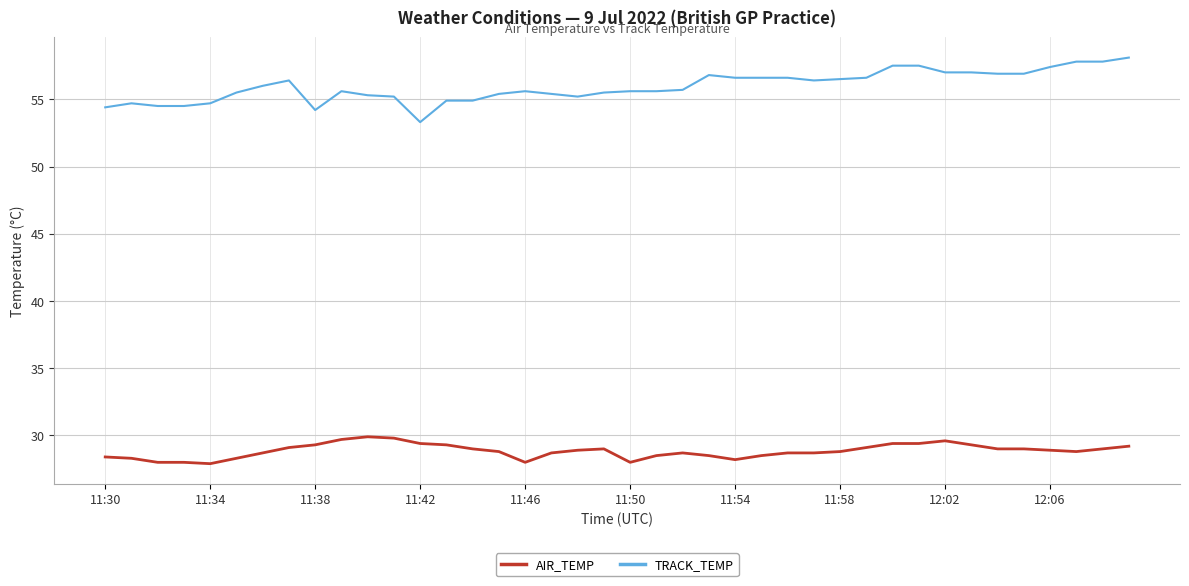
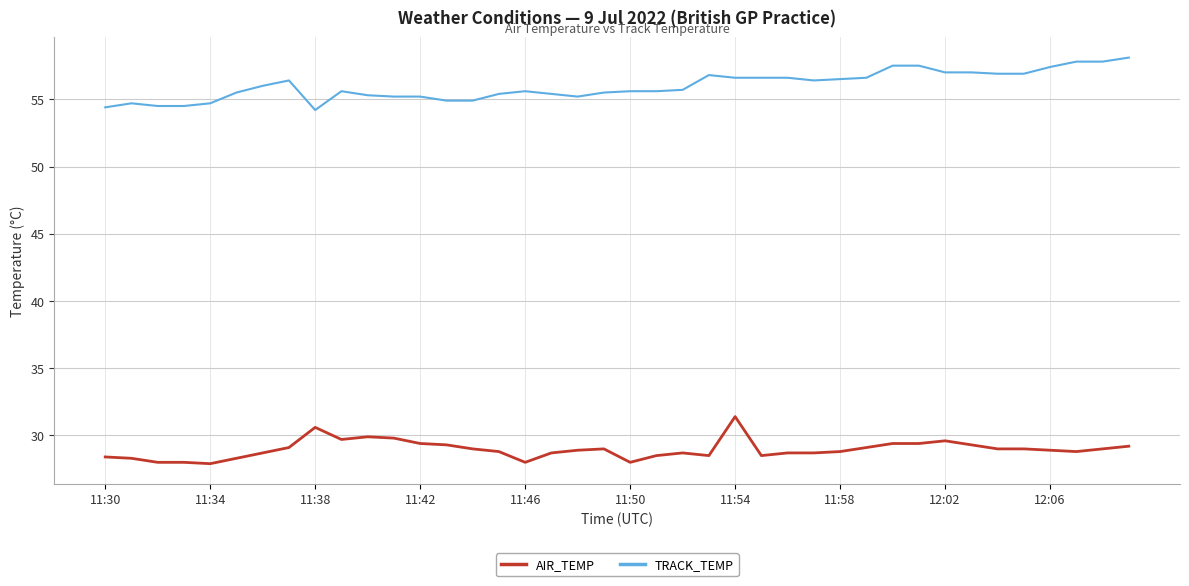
  {
    "AIR_TEMP": {
      "11:30": 28.4,
      "11:34": 27.9,
-     "11:38": 29.3,
+     "11:38": 30.6,
      "11:42": 29.4,
      "11:46": 28.0,
      "11:50": 28.0,
-     "11:54": 28.2,
+     "11:54": 31.4,
      "11:58": 28.8,
      "12:02": 29.6,
      "12:06": 28.9
    },
    "TRACK_TEMP": {
      "11:30": 54.4,
      "11:34": 54.7,
      "11:38": 54.2,
-     "11:42": 53.3,
+     "11:42": 55.2,
      "11:46": 55.6,
      "11:50": 55.6,
      "11:54": 56.6,
      "11:58": 56.5,
      "12:02": 57.0,
      "12:06": 57.4
    }
  }
